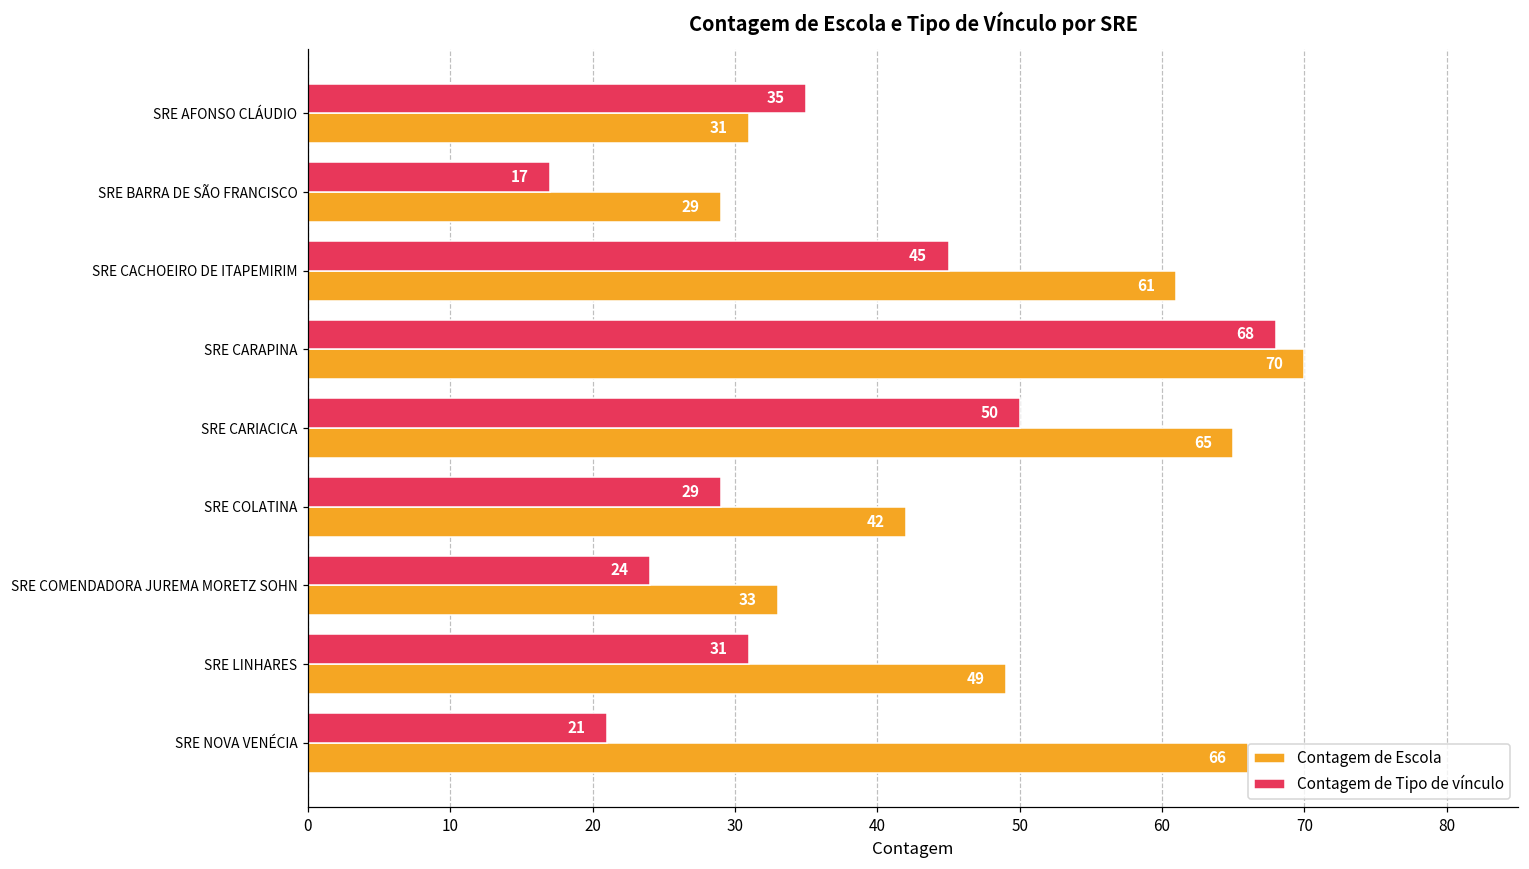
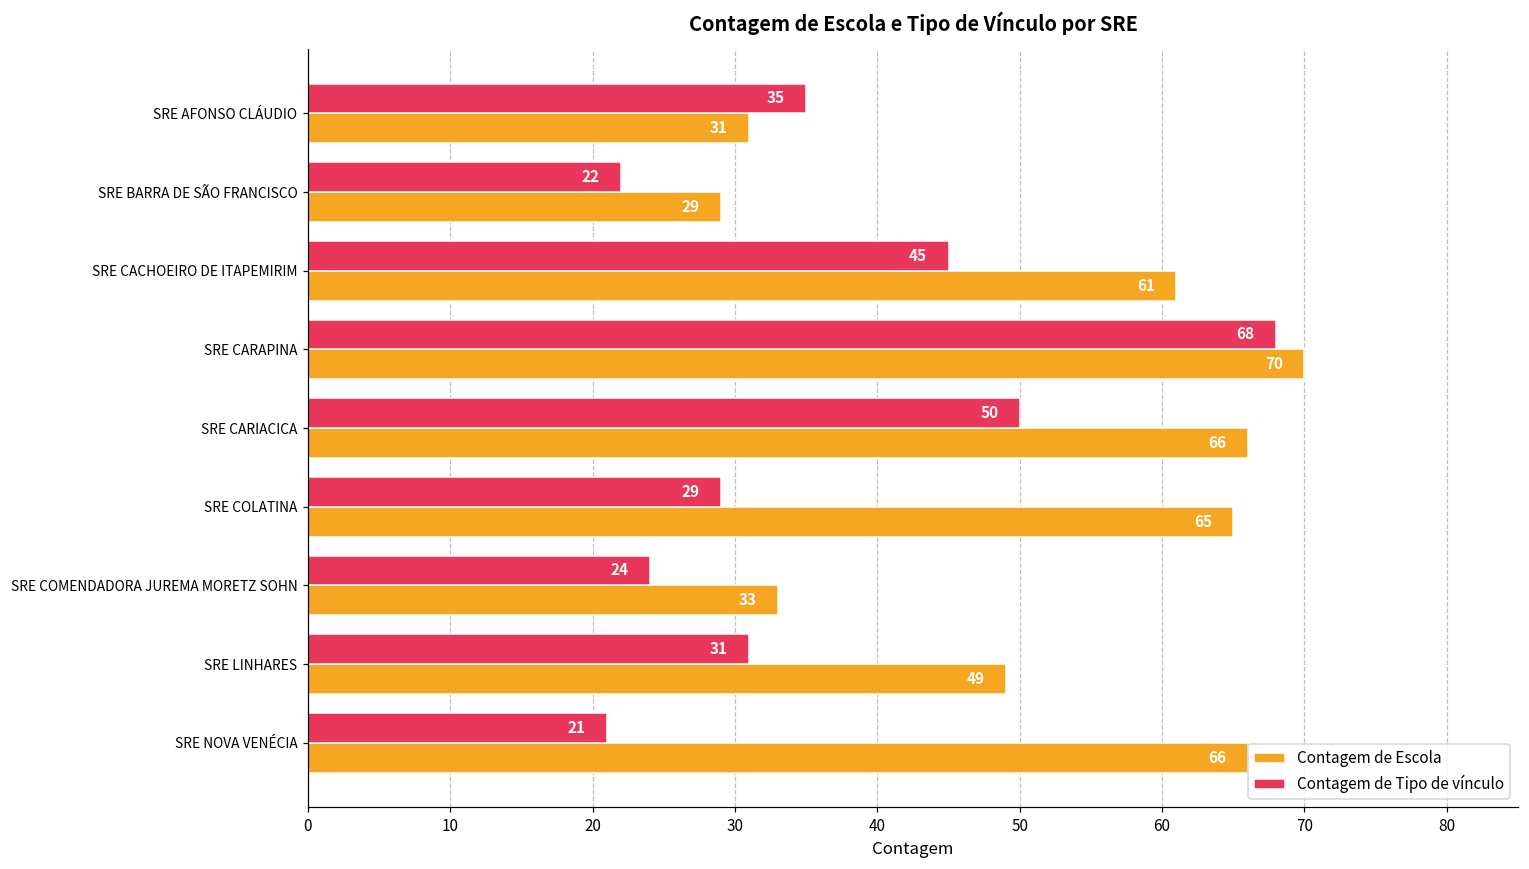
  {
    "Contagem de Escola": {
      "SRE AFONSO CLÁUDIO": 31,
      "SRE BARRA DE SÃO FRANCISCO": 29,
      "SRE CACHOEIRO DE ITAPEMIRIM": 61,
      "SRE CARAPINA": 70,
-     "SRE CARIACICA": 65,
-     "SRE COLATINA": 42,
+     "SRE CARIACICA": 66,
+     "SRE COLATINA": 65,
      "SRE COMENDADORA JUREMA MORETZ SOHN": 33,
      "SRE LINHARES": 49
    },
    "Contagem de Tipo de vínculo": {
      "SRE AFONSO CLÁUDIO": 35,
-     "SRE BARRA DE SÃO FRANCISCO": 17,
+     "SRE BARRA DE SÃO FRANCISCO": 22,
      "SRE CACHOEIRO DE ITAPEMIRIM": 45,
      "SRE CARAPINA": 68,
      "SRE CARIACICA": 50,
      "SRE COLATINA": 29,
      "SRE COMENDADORA JUREMA MORETZ SOHN": 24,
      "SRE LINHARES": 31,
      "SRE NOVA VENÉCIA": 21
    }
  }
